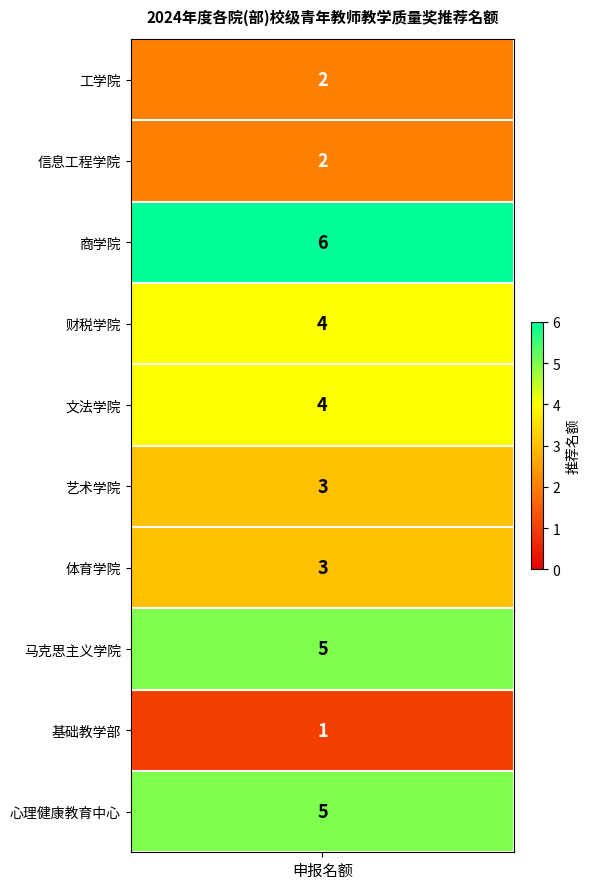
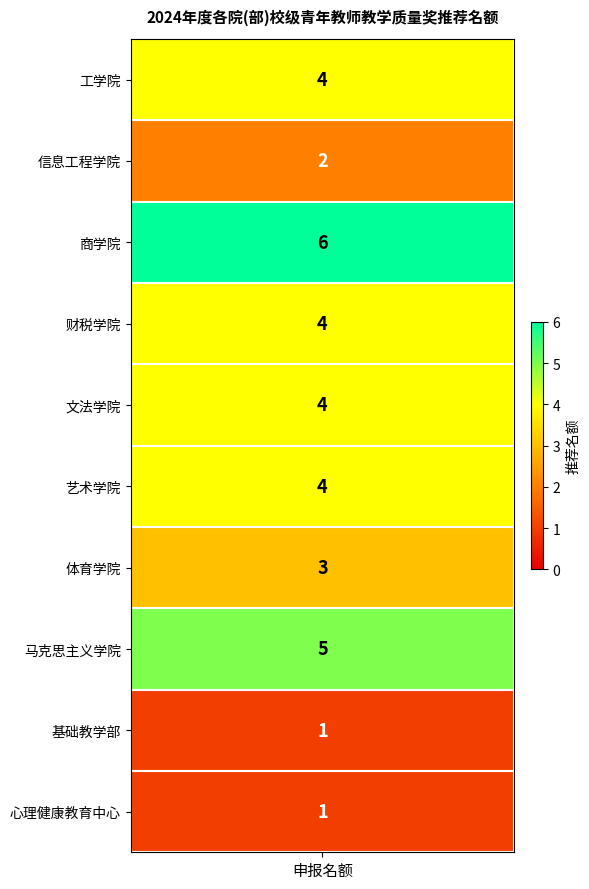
  {
    "工学院": {
-     "申报名额": 2
+     "申报名额": 4
    },
    "信息工程学院": {
      "申报名额": 2
    },
    "商学院": {
      "申报名额": 6
    },
    "财税学院": {
      "申报名额": 4
    },
    "文法学院": {
      "申报名额": 4
    },
    "艺术学院": {
-     "申报名额": 3
+     "申报名额": 4
    },
    "体育学院": {
      "申报名额": 3
    },
    "马克思主义学院": {
      "申报名额": 5
    },
    "基础教学部": {
      "申报名额": 1
    },
    "心理健康教育中心": {
-     "申报名额": 5
+     "申报名额": 1
    }
  }
